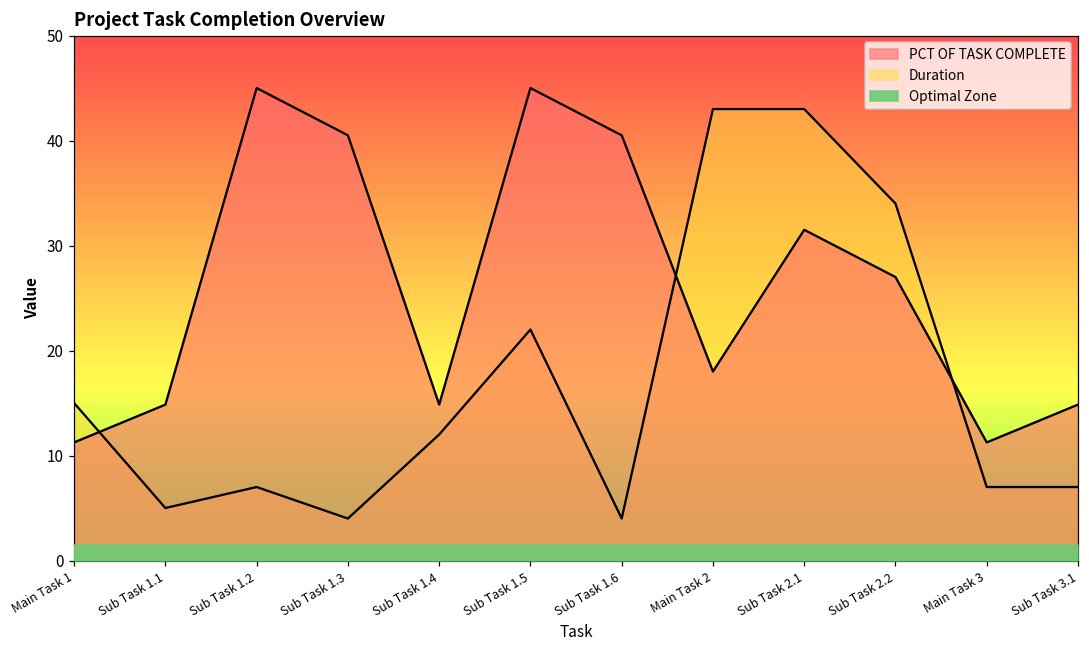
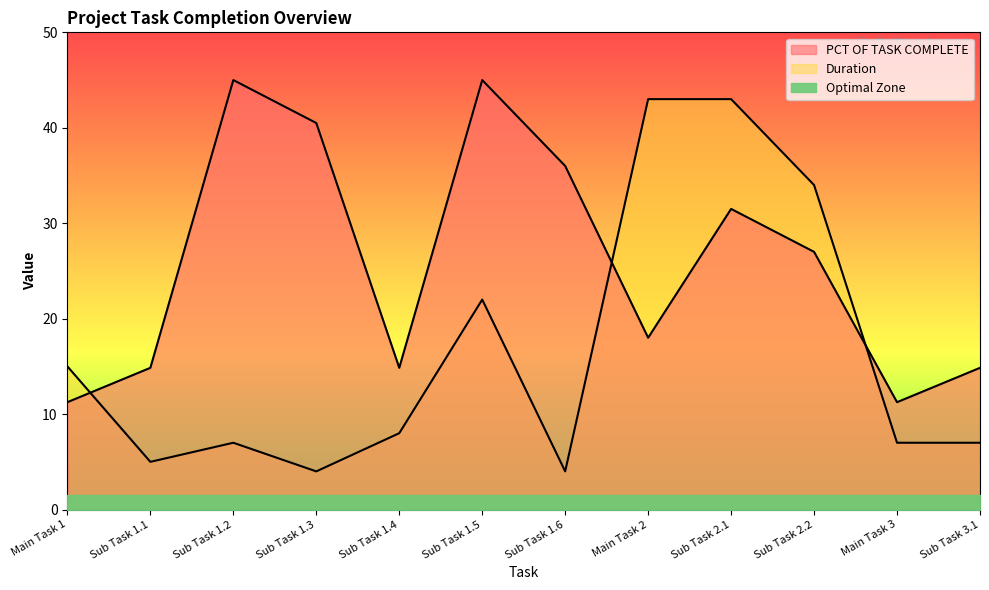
  {
    "PCT OF TASK COMPLETE": {
      "Main Task 1": 11,
      "Sub Task 1.1": 15,
      "Sub Task 1.2": 45,
      "Sub Task 1.3": 41,
      "Sub Task 1.4": 15,
      "Sub Task 1.5": 45,
-     "Sub Task 1.6": 41,
+     "Sub Task 1.6": 36,
      "Main Task 2": 18,
      "Sub Task 2.1": 31,
      "Sub Task 2.2": 27,
      "Main Task 3": 11,
      "Sub Task 3.1": 15
    },
    "Duration": {
      "Main Task 1": 15,
      "Sub Task 1.1": 5,
      "Sub Task 1.2": 7,
      "Sub Task 1.3": 4,
-     "Sub Task 1.4": 12,
+     "Sub Task 1.4": 8,
      "Sub Task 1.5": 22,
      "Sub Task 1.6": 4,
      "Main Task 2": 43,
      "Sub Task 2.1": 43,
      "Sub Task 2.2": 34,
      "Main Task 3": 7,
      "Sub Task 3.1": 7
    },
    "Optimal Zone": {
      "Main Task 1": 2,
      "Sub Task 1.1": 2,
      "Sub Task 1.2": 2,
      "Sub Task 1.3": 2,
      "Sub Task 1.4": 2,
      "Sub Task 1.5": 2,
      "Sub Task 1.6": 2,
      "Main Task 2": 2,
      "Sub Task 2.1": 2,
      "Sub Task 2.2": 2,
      "Main Task 3": 2,
      "Sub Task 3.1": 2
    }
  }
